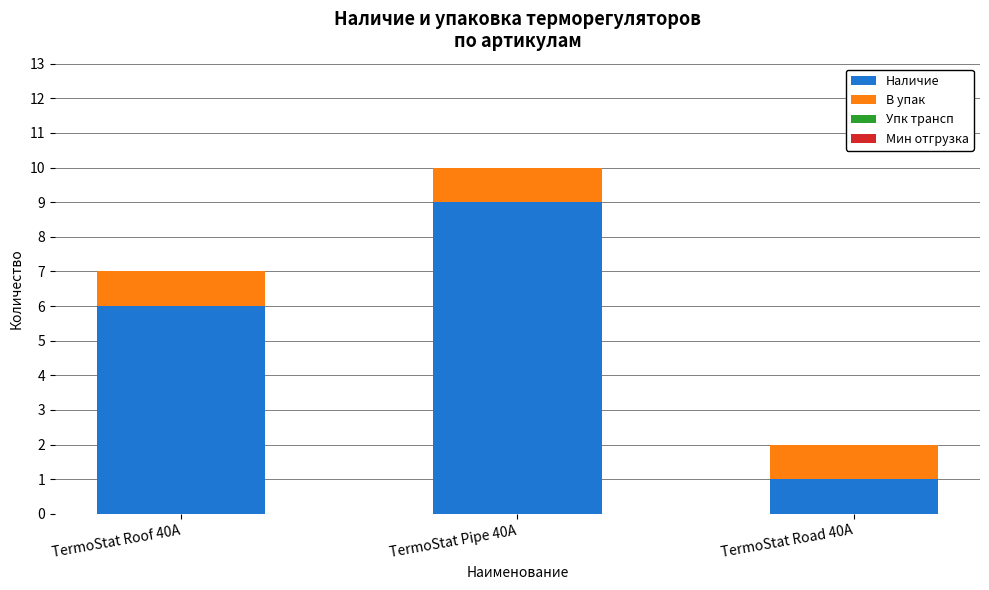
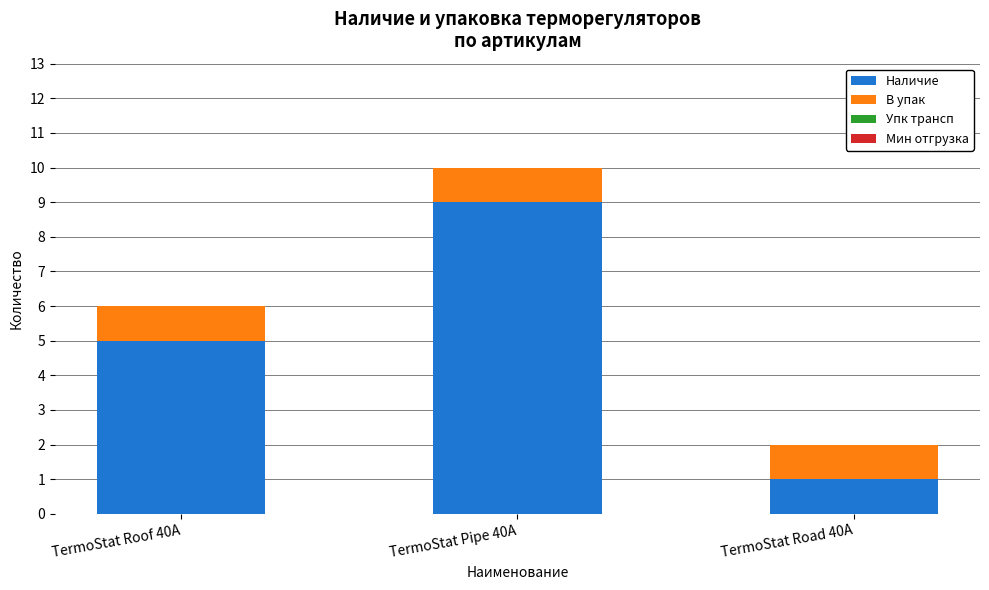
  {
    "Наличие": {
-     "TermoStat Roof 40A": 6,
+     "TermoStat Roof 40A": 5,
      "TermoStat Pipe 40A": 9,
      "TermoStat Road 40A": 1
    }
  }
